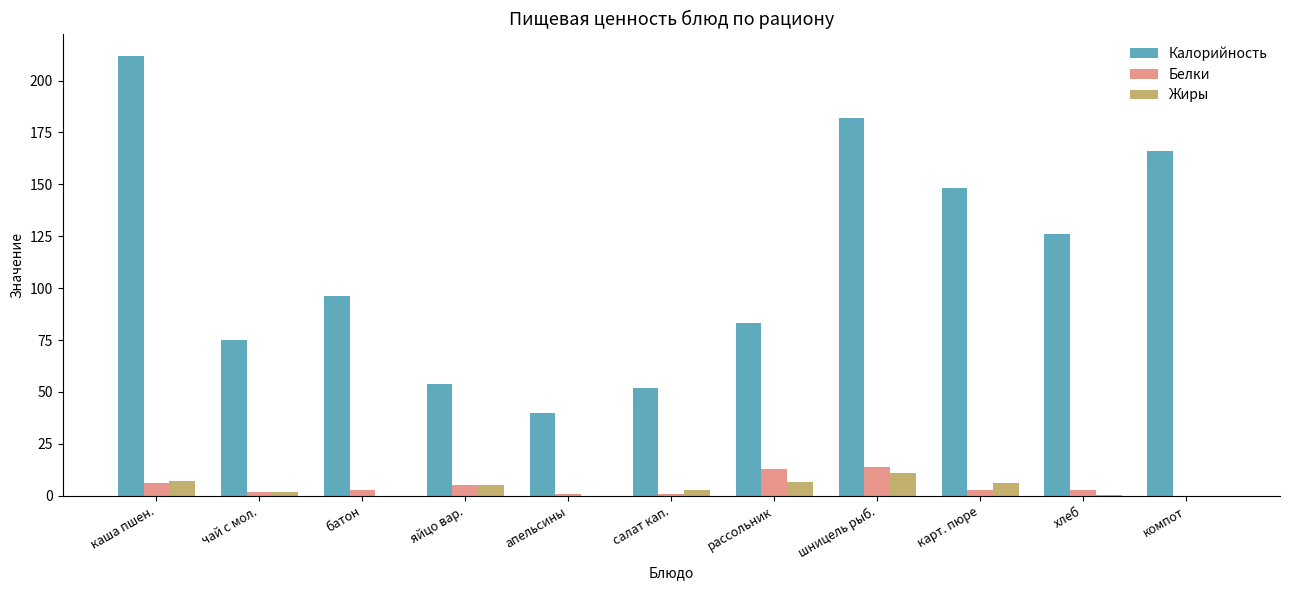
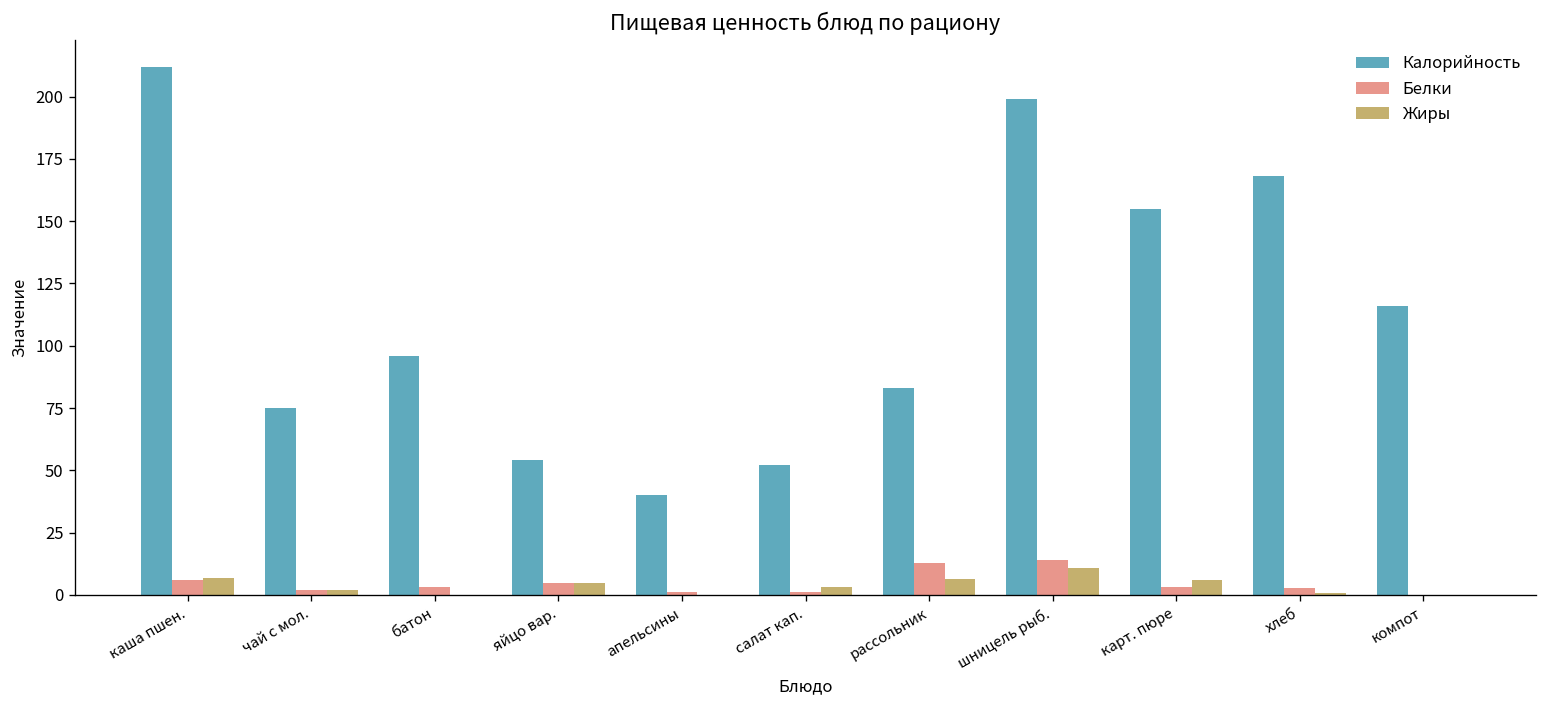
  {
    "Калорийность": {
      "каша пшен.": 212,
      "чай с мол.": 75,
      "батон": 96,
      "яйцо вар.": 54,
      "апельсины": 40,
      "салат кап.": 52,
      "рассольник": 83,
-     "шницель рыб.": 182,
-     "карт. пюре": 148,
-     "хлеб": 126,
-     "компот": 166
+     "шницель рыб.": 199,
+     "карт. пюре": 155,
+     "хлеб": 168,
+     "компот": 116
    }
  }
